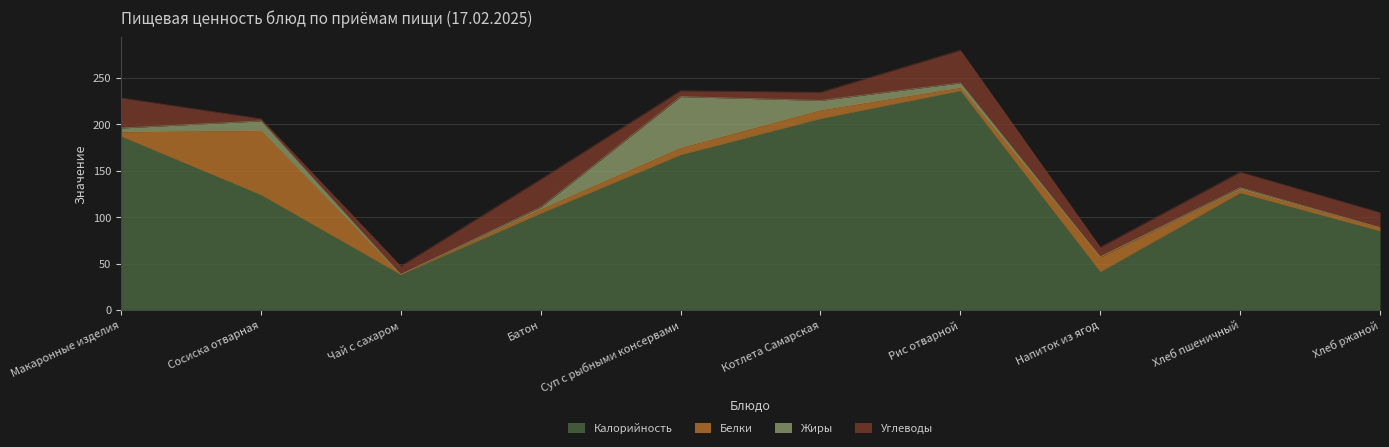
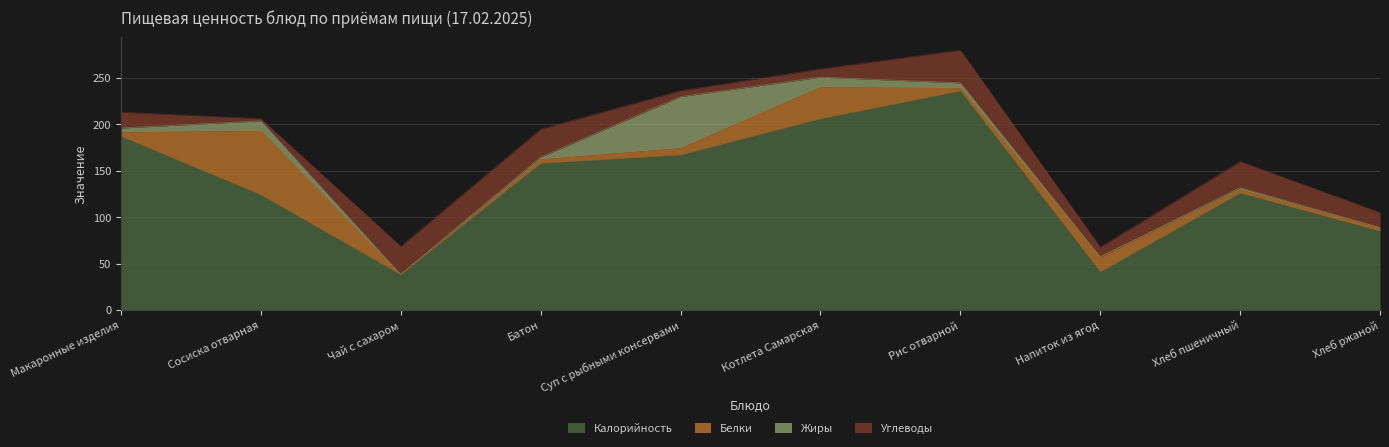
  {
    "Калорийность": {
      "Макаронные изделия": 190,
      "Сосиска отварная": 120,
-     "Батон": 100,
+     "Батон": 160,
      "Суп с рыбными консервами": 170,
      "Котлета Самарская": 210,
      "Рис отварной": 240,
      "Напиток из ягод": 40,
      "Хлеб пшеничный": 130,
      "Хлеб ржаной": 90
    },
    "Белки": {
      "Макаронные изделия": 10,
      "Сосиска отварная": 70,
      "Суп с рыбными консервами": 10,
-     "Котлета Самарская": 10,
+     "Котлета Самарская": 30,
      "Рис отварной": 0
    },
    "Жиры": {
      "Макаронные изделия": 0,
      "Суп с рыбными консервами": 60,
      "Котлета Самарская": 10,
      "Рис отварной": 10
    },
    "Углеводы": {
-     "Макаронные изделия": 30,
-     "Чай с сахаром": 10,
+     "Макаронные изделия": 20,
+     "Чай с сахаром": 30,
      "Батон": 30,
      "Суп с рыбными консервами": 10,
      "Котлета Самарская": 10,
      "Рис отварной": 40,
      "Напиток из ягод": 10,
-     "Хлеб пшеничный": 20,
+     "Хлеб пшеничный": 30,
      "Хлеб ржаной": 20
    }
  }
